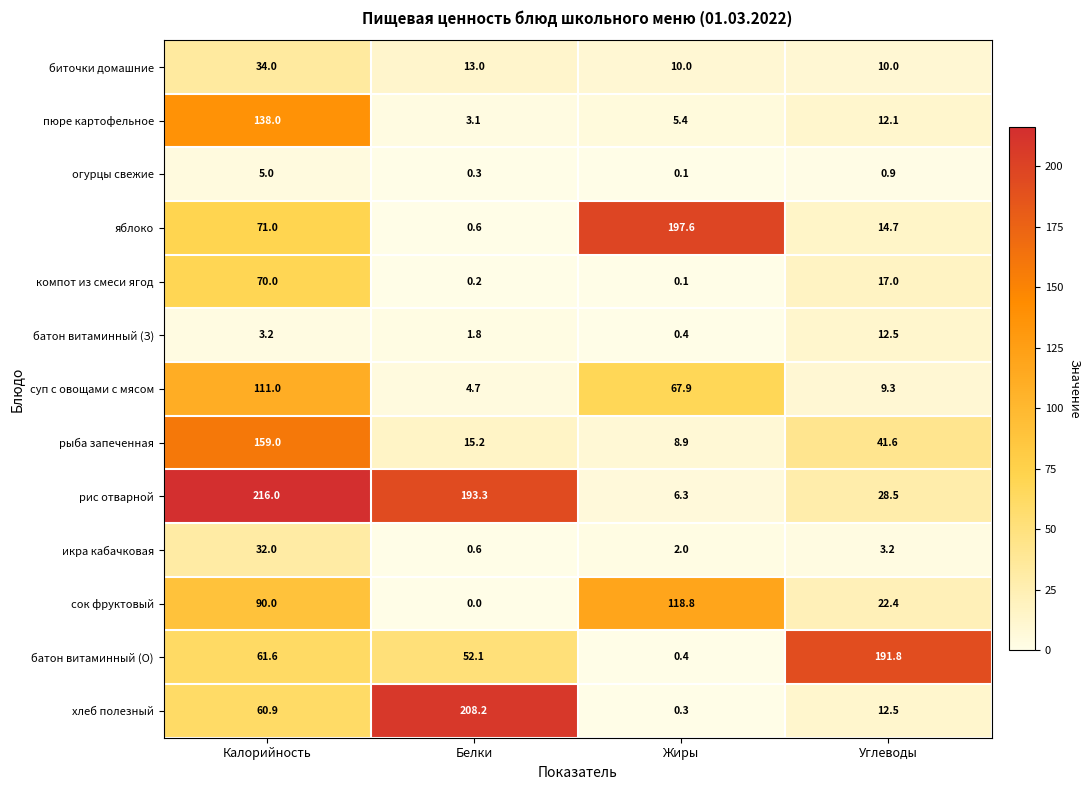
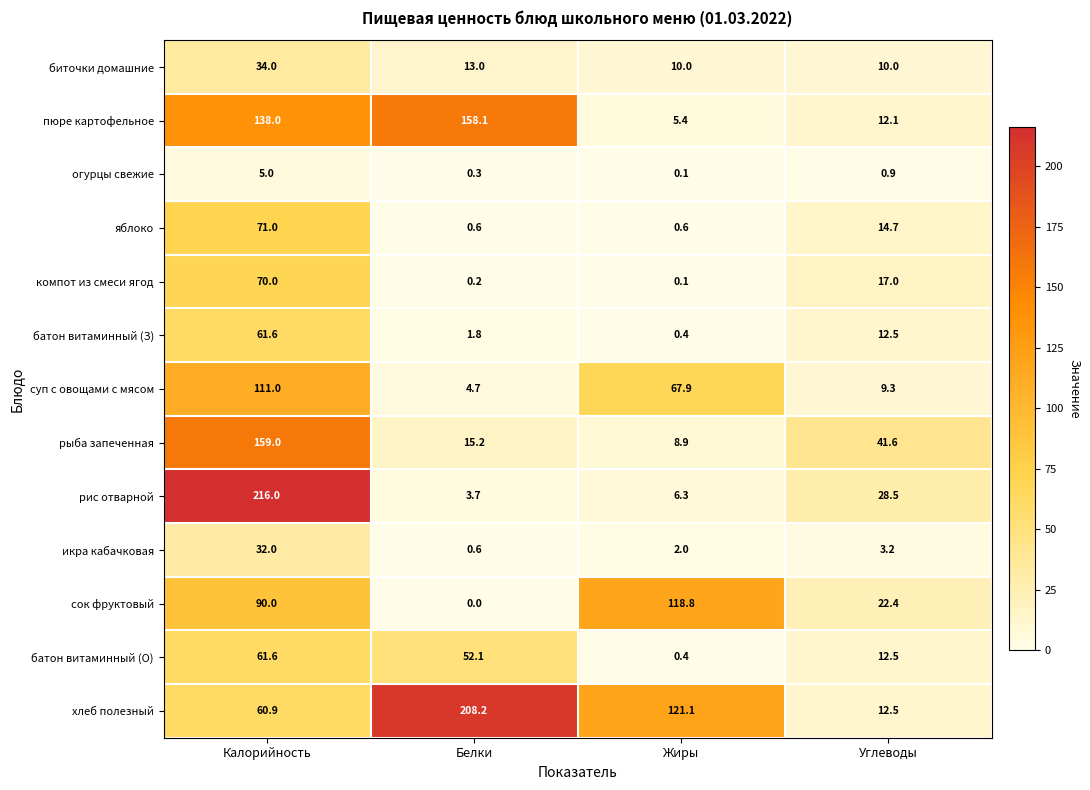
  {
    "биточки домашние": {
      "Калорийность": 34.0,
      "Белки": 13.0,
      "Жиры": 10.0,
      "Углеводы": 10.0
    },
    "пюре картофельное": {
      "Калорийность": 138.0,
-     "Белки": 3.1,
+     "Белки": 158.1,
      "Жиры": 5.4,
      "Углеводы": 12.1
    },
    "огурцы свежие": {
      "Калорийность": 5.0,
      "Белки": 0.3,
      "Жиры": 0.1,
      "Углеводы": 0.9
    },
    "яблоко": {
      "Калорийность": 71.0,
      "Белки": 0.6,
-     "Жиры": 197.6,
+     "Жиры": 0.6,
      "Углеводы": 14.7
    },
    "компот из смеси ягод": {
      "Калорийность": 70.0,
      "Белки": 0.2,
      "Жиры": 0.1,
      "Углеводы": 17.0
    },
    "батон витаминный (З)": {
-     "Калорийность": 3.2,
+     "Калорийность": 61.6,
      "Белки": 1.8,
      "Жиры": 0.4,
      "Углеводы": 12.5
    },
    "суп с овощами с мясом": {
      "Калорийность": 111.0,
      "Белки": 4.7,
      "Жиры": 67.9,
      "Углеводы": 9.3
    },
    "рыба запеченная": {
      "Калорийность": 159.0,
      "Белки": 15.2,
      "Жиры": 8.9,
      "Углеводы": 41.6
    },
    "рис отварной": {
      "Калорийность": 216.0,
-     "Белки": 193.3,
+     "Белки": 3.7,
      "Жиры": 6.3,
      "Углеводы": 28.5
    },
    "икра кабачковая": {
      "Калорийность": 32.0,
      "Белки": 0.6,
      "Жиры": 2.0,
      "Углеводы": 3.2
    },
    "сок фруктовый": {
      "Калорийность": 90.0,
      "Белки": 0.0,
      "Жиры": 118.8,
      "Углеводы": 22.4
    },
    "батон витаминный (О)": {
      "Калорийность": 61.6,
      "Белки": 52.1,
      "Жиры": 0.4,
-     "Углеводы": 191.8
+     "Углеводы": 12.5
    },
    "хлеб полезный": {
      "Калорийность": 60.9,
      "Белки": 208.2,
-     "Жиры": 0.3,
+     "Жиры": 121.1,
      "Углеводы": 12.5
    }
  }
